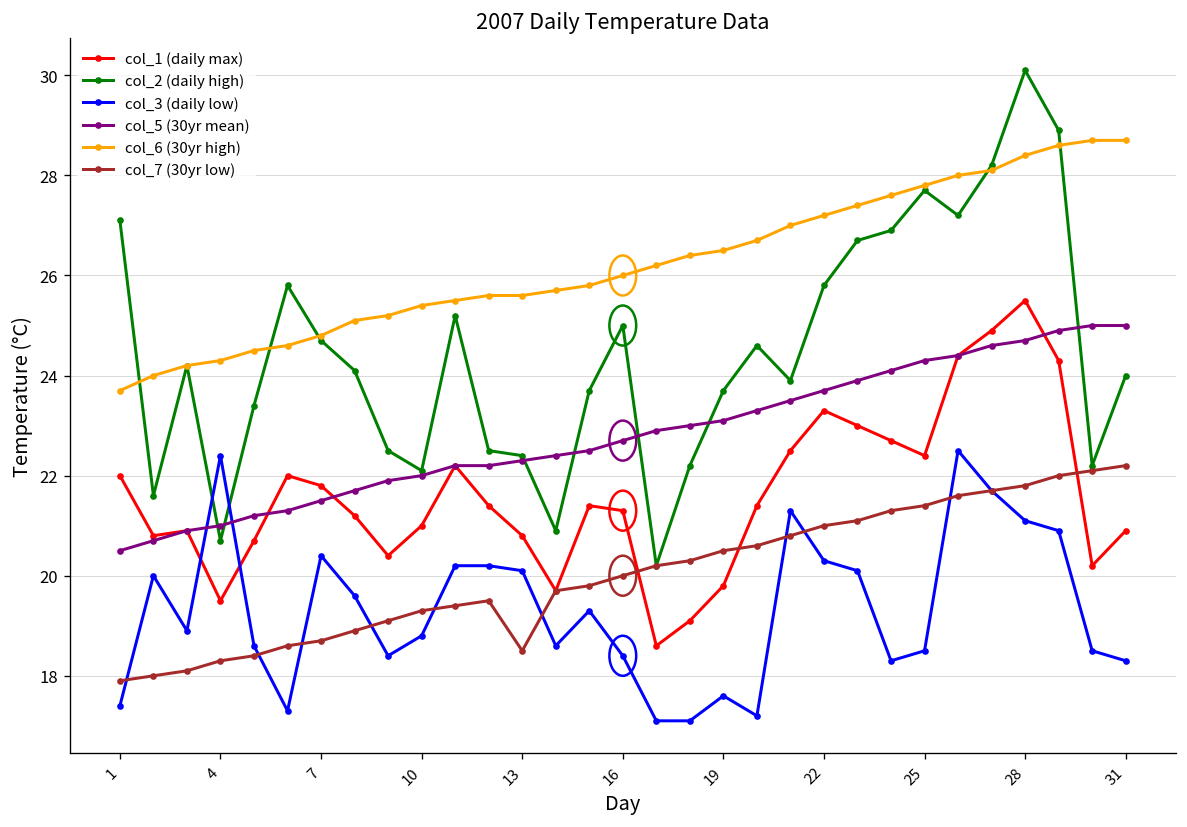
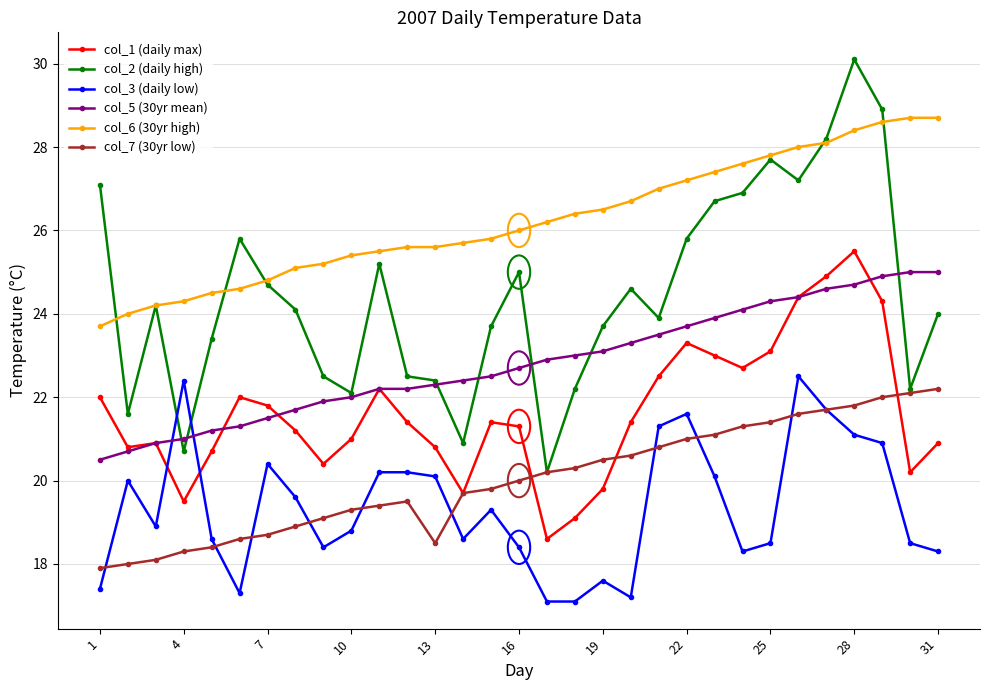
  {
    "col_1 (daily max)": {
      "1": 22.0,
      "4": 19.5,
      "7": 21.8,
      "10": 21.0,
      "13": 20.8,
      "16": 21.3,
      "19": 19.8,
      "22": 23.3,
-     "25": 22.4,
+     "25": 23.1,
      "28": 25.5,
      "31": 20.9
    },
    "col_2 (daily high)": {
      "1": 27.1,
      "4": 20.7,
      "7": 24.7,
      "10": 22.1,
      "13": 22.4,
      "16": 25.0,
      "19": 23.7,
      "22": 25.8,
      "25": 27.7,
      "28": 30.1,
      "31": 24.0
    },
    "col_3 (daily low)": {
      "1": 17.4,
      "4": 22.4,
      "7": 20.4,
      "10": 18.8,
      "13": 20.1,
      "16": 18.4,
      "19": 17.6,
-     "22": 20.3,
+     "22": 21.6,
      "25": 18.5,
      "28": 21.1,
      "31": 18.3
    },
    "col_5 (30yr mean)": {
      "1": 20.5,
      "4": 21.0,
      "7": 21.5,
      "10": 22.0,
      "13": 22.3,
      "16": 22.7,
      "19": 23.1,
      "22": 23.7,
      "25": 24.3,
      "28": 24.7,
      "31": 25.0
    },
    "col_6 (30yr high)": {
      "1": 23.7,
      "4": 24.3,
      "7": 24.8,
      "10": 25.4,
      "13": 25.6,
      "16": 26.0,
      "19": 26.5,
      "22": 27.2,
      "25": 27.8,
      "28": 28.4,
      "31": 28.7
    },
    "col_7 (30yr low)": {
      "1": 17.9,
      "4": 18.3,
      "7": 18.7,
      "10": 19.3,
      "13": 18.5,
      "16": 20.0,
      "19": 20.5,
      "22": 21.0,
      "25": 21.4,
      "28": 21.8,
      "31": 22.2
    }
  }
